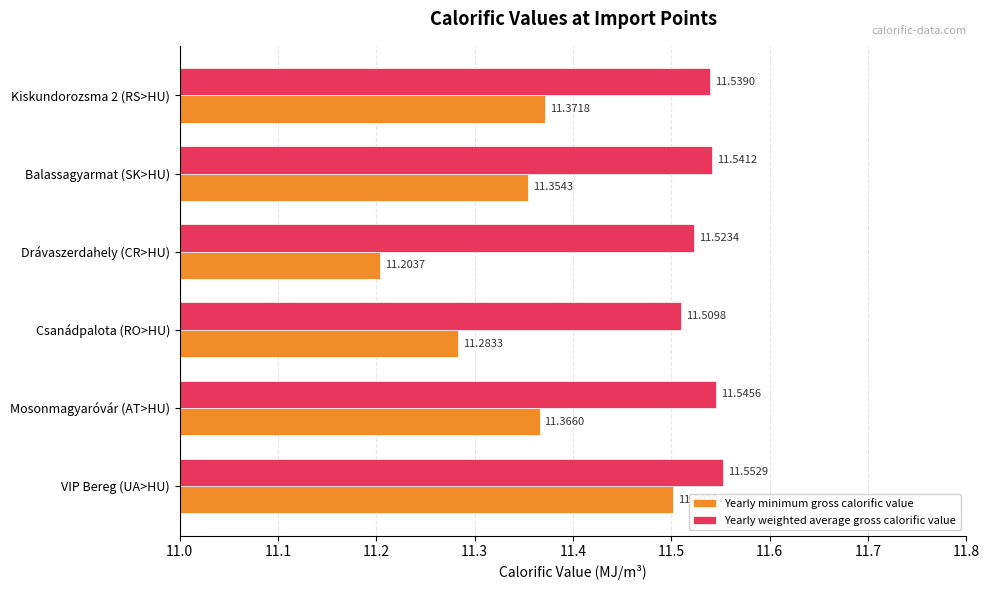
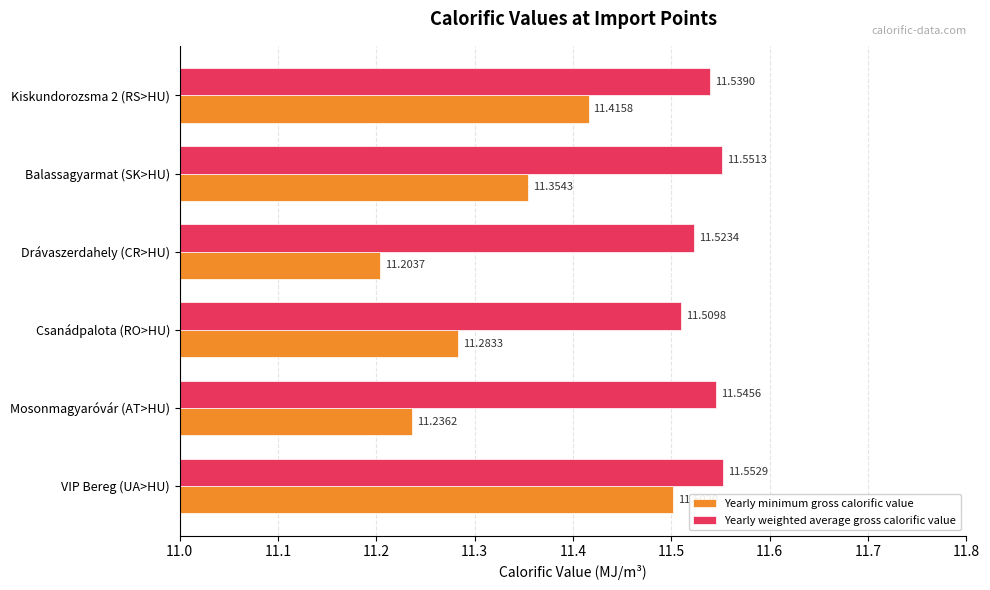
  {
    "Yearly minimum gross calorific value": {
-     "Kiskundorozsma 2 (RS>HU)": 11.3718,
+     "Kiskundorozsma 2 (RS>HU)": 11.4158,
      "Balassagyarmat (SK>HU)": 11.3543,
      "Drávaszerdahely (CR>HU)": 11.2037,
      "Csanádpalota (RO>HU)": 11.2833,
-     "Mosonmagyaróvár (AT>HU)": 11.3660
+     "Mosonmagyaróvár (AT>HU)": 11.2362
    },
    "Yearly weighted average gross calorific value": {
      "Kiskundorozsma 2 (RS>HU)": 11.5390,
-     "Balassagyarmat (SK>HU)": 11.5412,
+     "Balassagyarmat (SK>HU)": 11.5513,
      "Drávaszerdahely (CR>HU)": 11.5234,
      "Csanádpalota (RO>HU)": 11.5098,
      "Mosonmagyaróvár (AT>HU)": 11.5456,
      "VIP Bereg (UA>HU)": 11.5529
    }
  }
